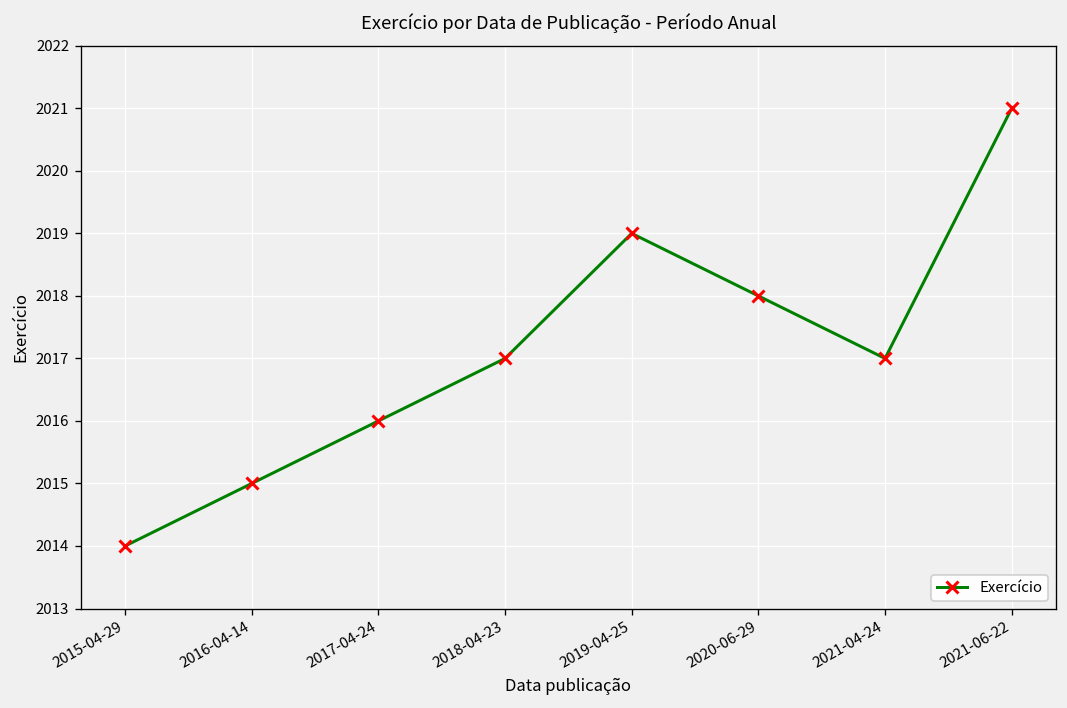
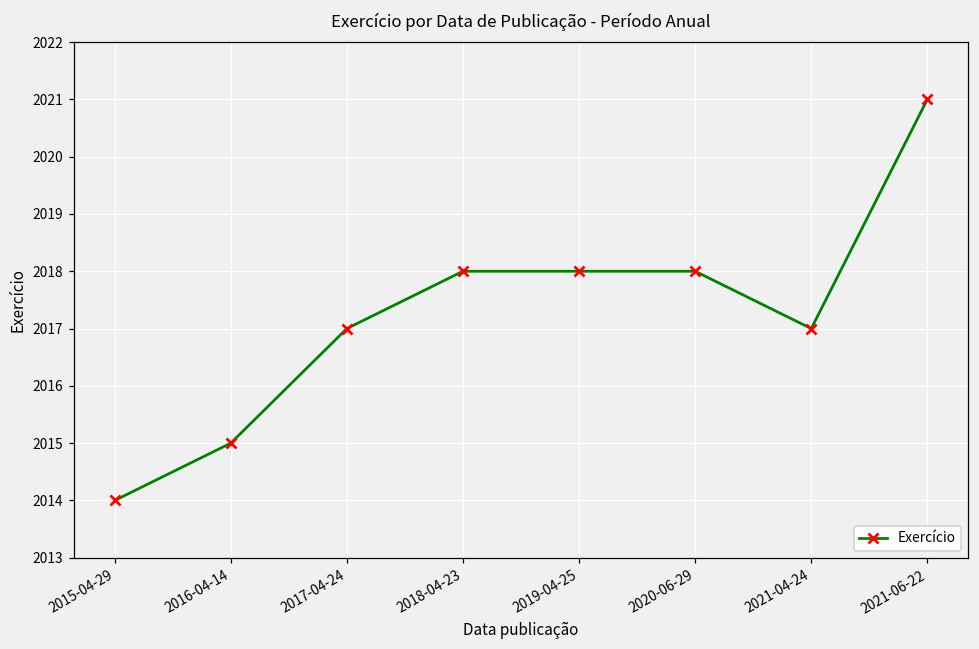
  {
    "2015-04-29": 2014,
    "2016-04-14": 2015,
-   "2017-04-24": 2016,
-   "2018-04-23": 2017,
-   "2019-04-25": 2019,
+   "2017-04-24": 2017,
+   "2018-04-23": 2018,
+   "2019-04-25": 2018,
    "2020-06-29": 2018,
    "2021-04-24": 2017,
    "2021-06-22": 2021
  }
